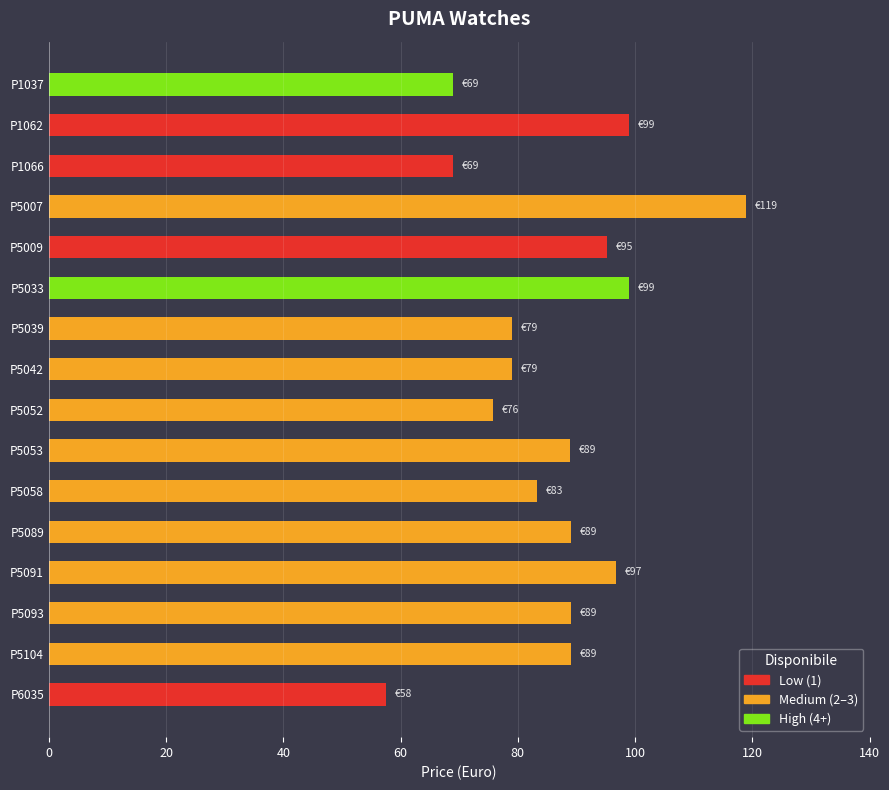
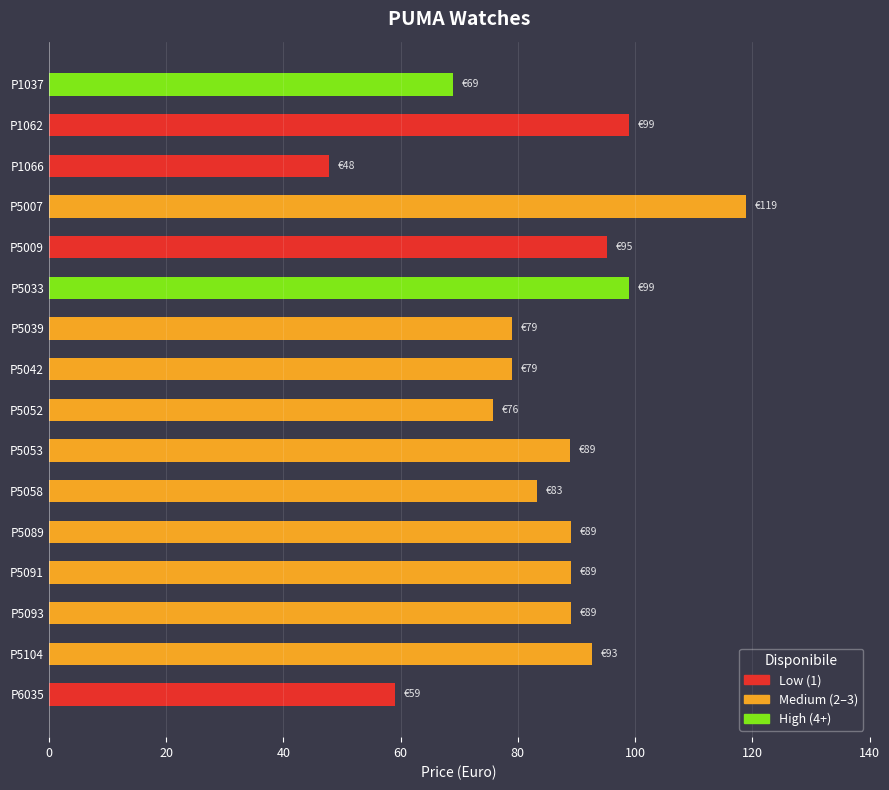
  {
    "P1037": "€69",
    "P1062": "€99",
-   "P1066": "€69",
+   "P1066": "€48",
    "P5007": "€119",
    "P5009": "€95",
    "P5033": "€99",
    "P5039": "€79",
    "P5042": "€79",
    "P5052": "€76",
    "P5053": "€89",
    "P5058": "€83",
    "P5089": "€89",
-   "P5091": "€97",
+   "P5091": "€89",
    "P5093": "€89",
-   "P5104": "€89",
-   "P6035": "€58"
+   "P5104": "€93",
+   "P6035": "€59"
  }
